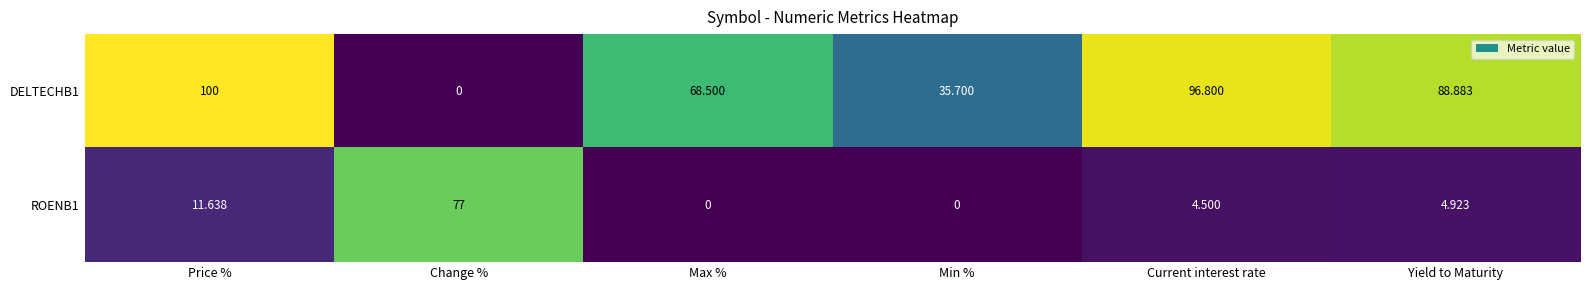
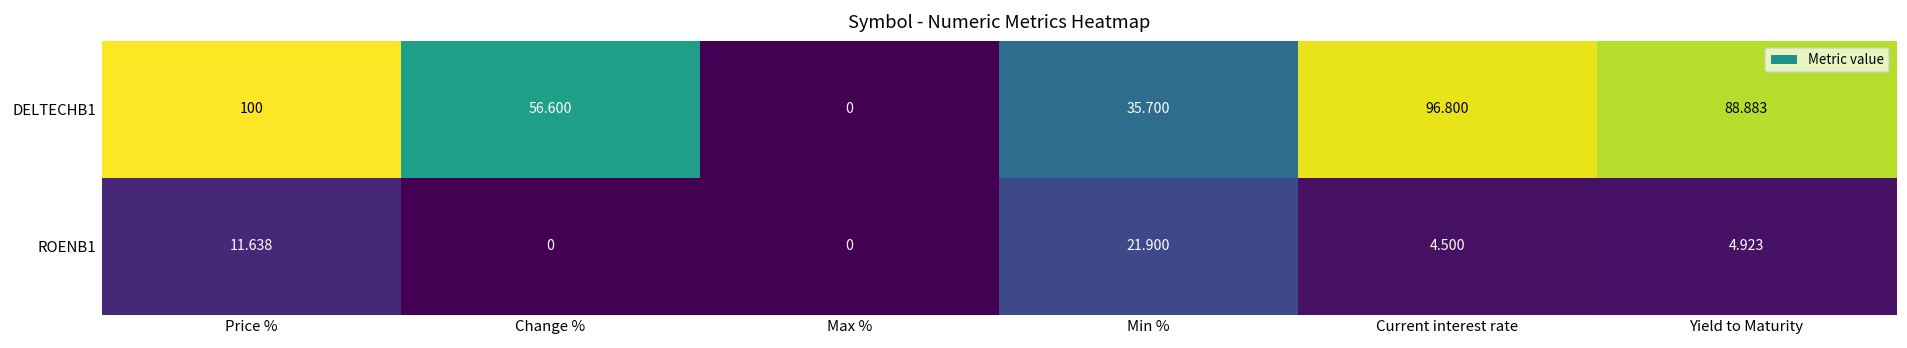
  {
    "DELTECHB1": {
      "Price %": 100,
-     "Change %": 0,
-     "Max %": 68.500,
+     "Change %": 56.600,
+     "Max %": 0,
      "Min %": 35.700,
      "Current interest rate": 96.800,
      "Yield to Maturity": 88.883
    },
    "ROENB1": {
      "Price %": 11.638,
-     "Change %": 77,
+     "Change %": 0,
      "Max %": 0,
-     "Min %": 0,
+     "Min %": 21.900,
      "Current interest rate": 4.500,
      "Yield to Maturity": 4.923
    }
  }
